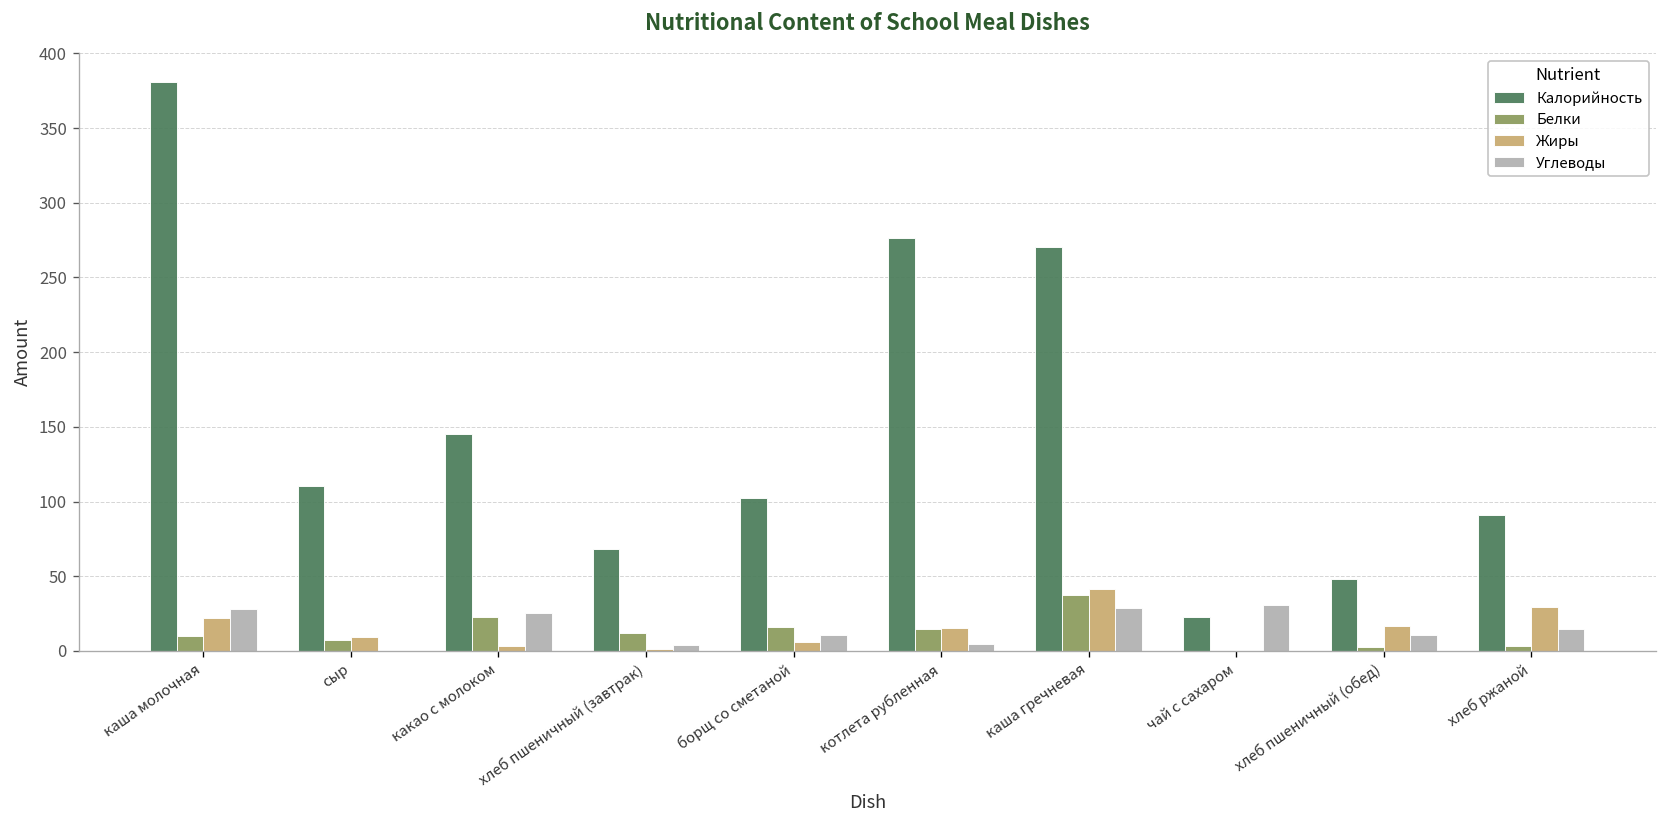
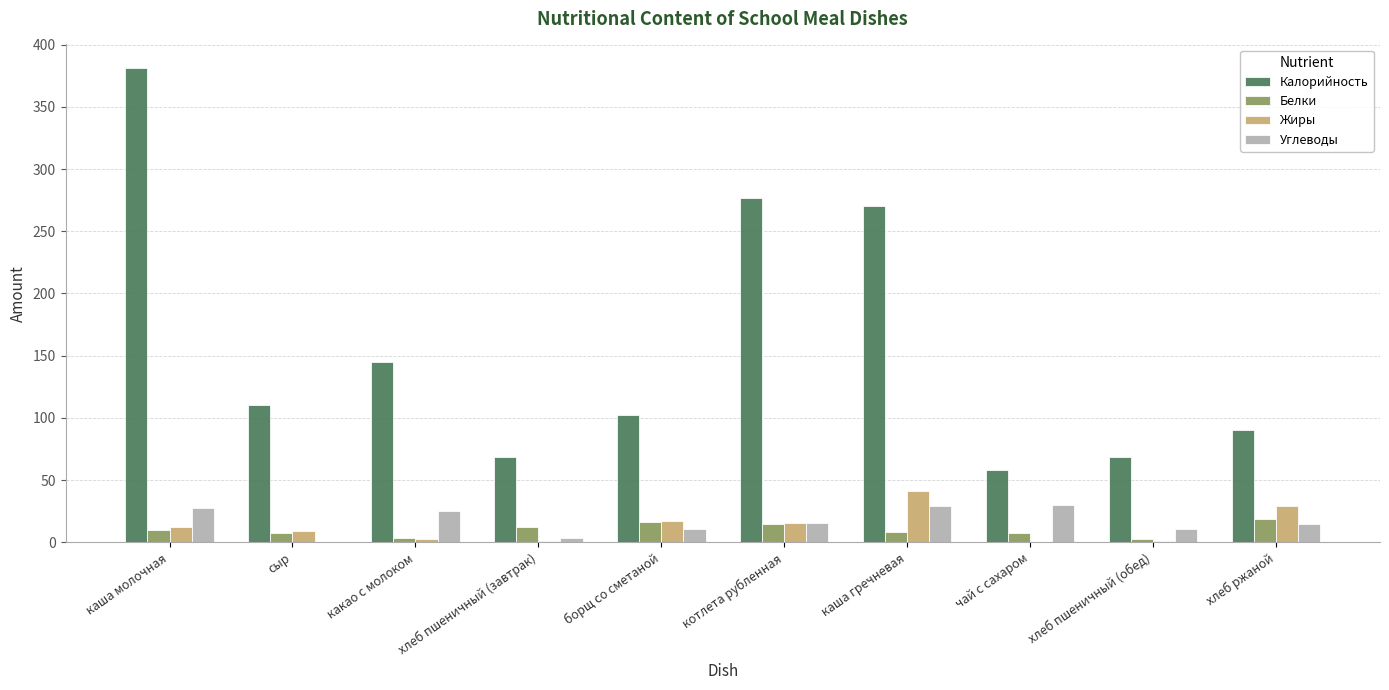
  {
    "Калорийность": {
      "каша молочная": 381,
      "сыр": 111,
      "какао с молоком": 145,
      "хлеб пшеничный (завтрак)": 69,
      "борщ со сметаной": 103,
      "котлета рубленная": 277,
      "каша гречневая": 270,
-     "чай с сахаром": 23,
-     "хлеб пшеничный (обед)": 48,
+     "чай с сахаром": 58,
+     "хлеб пшеничный (обед)": 69,
      "хлеб ржаной": 91
    },
    "Белки": {
      "каша молочная": 10,
      "сыр": 7,
-     "какао с молоком": 23,
+     "какао с молоком": 4,
      "хлеб пшеничный (завтрак)": 12,
      "борщ со сметаной": 16,
      "котлета рубленная": 15,
-     "каша гречневая": 37,
-     "чай с сахаром": 0,
+     "каша гречневая": 9,
+     "чай с сахаром": 8,
      "хлеб пшеничный (обед)": 3,
-     "хлеб ржаной": 3
+     "хлеб ржаной": 19
    },
    "Жиры": {
-     "каша молочная": 22,
+     "каша молочная": 12,
      "сыр": 9,
      "какао с молоком": 3,
-     "борщ со сметаной": 6,
+     "борщ со сметаной": 17,
      "котлета рубленная": 15,
      "каша гречневая": 41,
-     "хлеб пшеничный (обед)": 17,
+     "хлеб пшеничный (обед)": 1,
      "хлеб ржаной": 29
    },
    "Углеводы": {
      "каша молочная": 28,
      "сыр": 0,
      "какао с молоком": 25,
      "хлеб пшеничный (завтрак)": 4,
      "борщ со сметаной": 11,
-     "котлета рубленная": 5,
+     "котлета рубленная": 15,
      "каша гречневая": 29,
      "чай с сахаром": 30,
      "хлеб пшеничный (обед)": 11,
      "хлеб ржаной": 15
    }
  }
